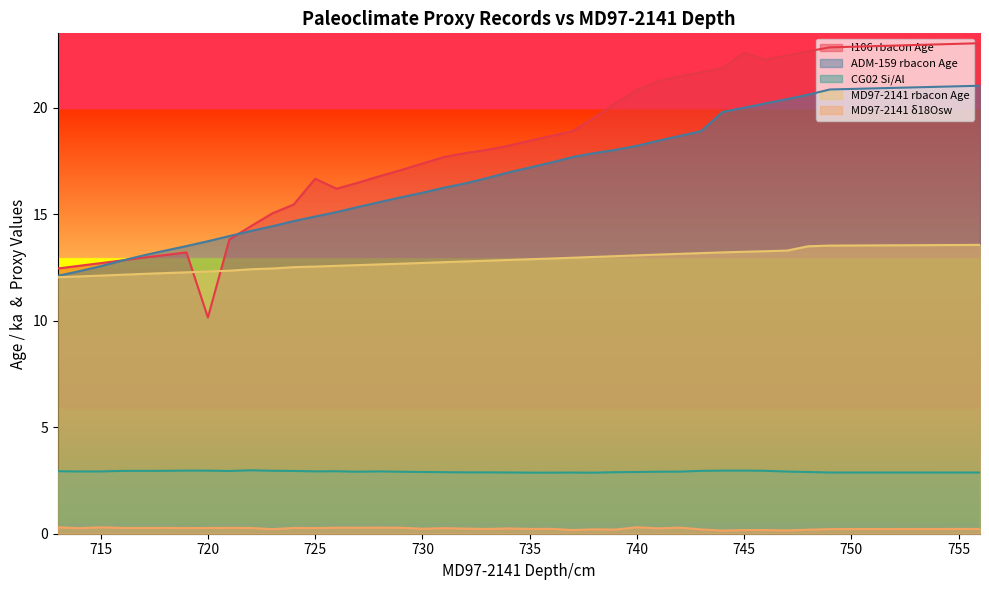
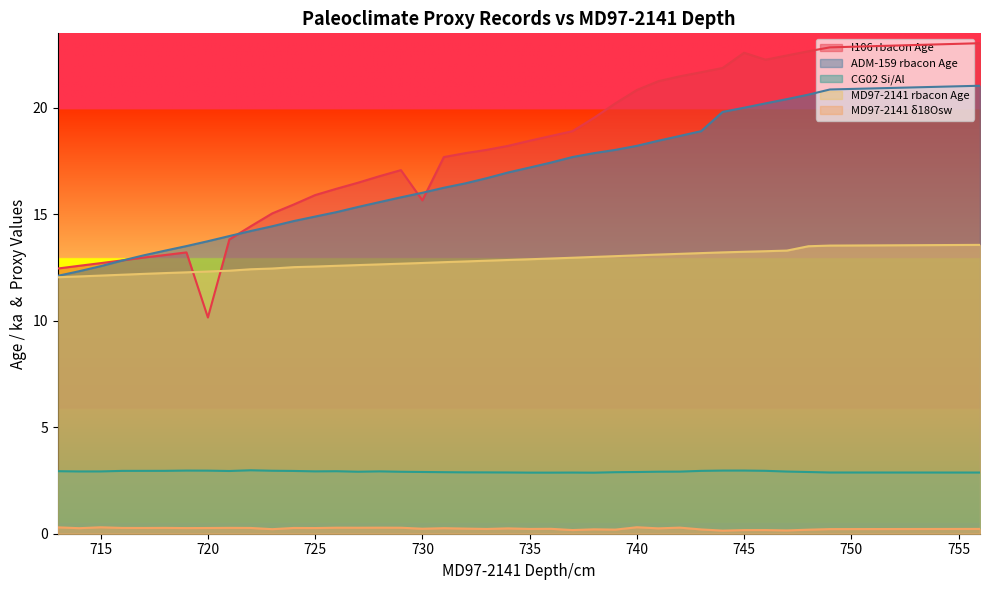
  {
    "I106 rbacon Age": {
      "715": 12.7,
      "720": 10.2,
-     "725": 16.7,
-     "730": 17.4,
+     "725": 15.9,
+     "730": 15.7,
      "735": 18.5,
      "740": 20.8,
      "745": 22.6
    }
  }
